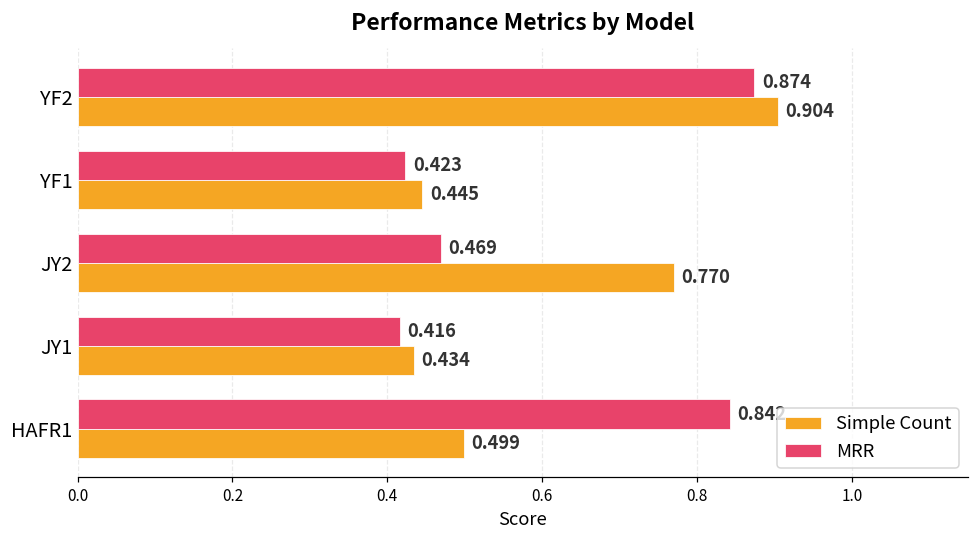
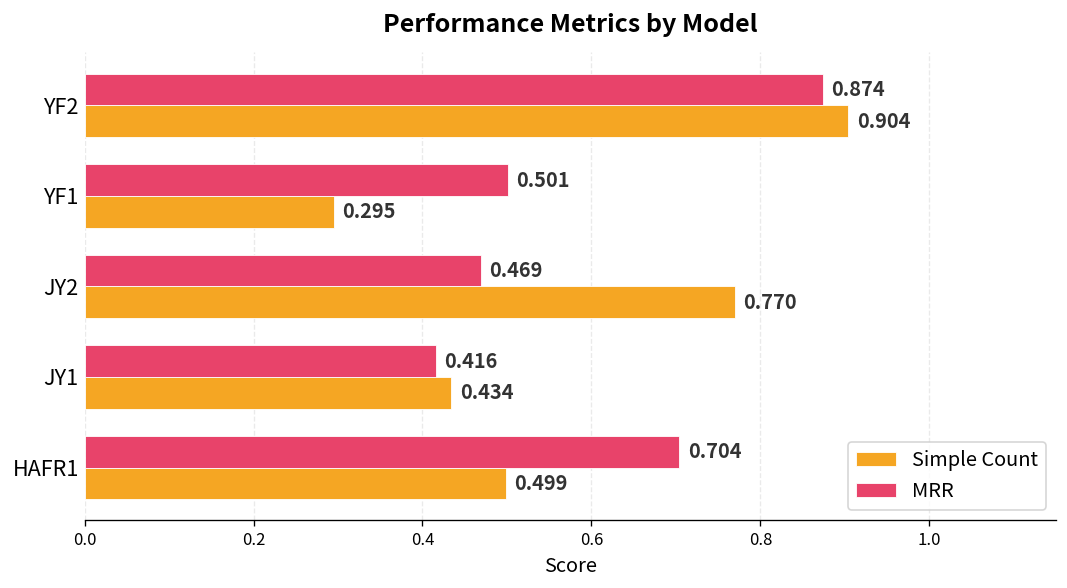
  {
    "Simple Count": {
      "YF2": 0.904,
-     "YF1": 0.445,
+     "YF1": 0.295,
      "JY2": 0.770,
      "JY1": 0.434,
      "HAFR1": 0.499
    },
    "MRR": {
      "YF2": 0.874,
-     "YF1": 0.423,
+     "YF1": 0.501,
      "JY2": 0.469,
      "JY1": 0.416,
-     "HAFR1": 0.84
+     "HAFR1": 0.70
    }
  }
